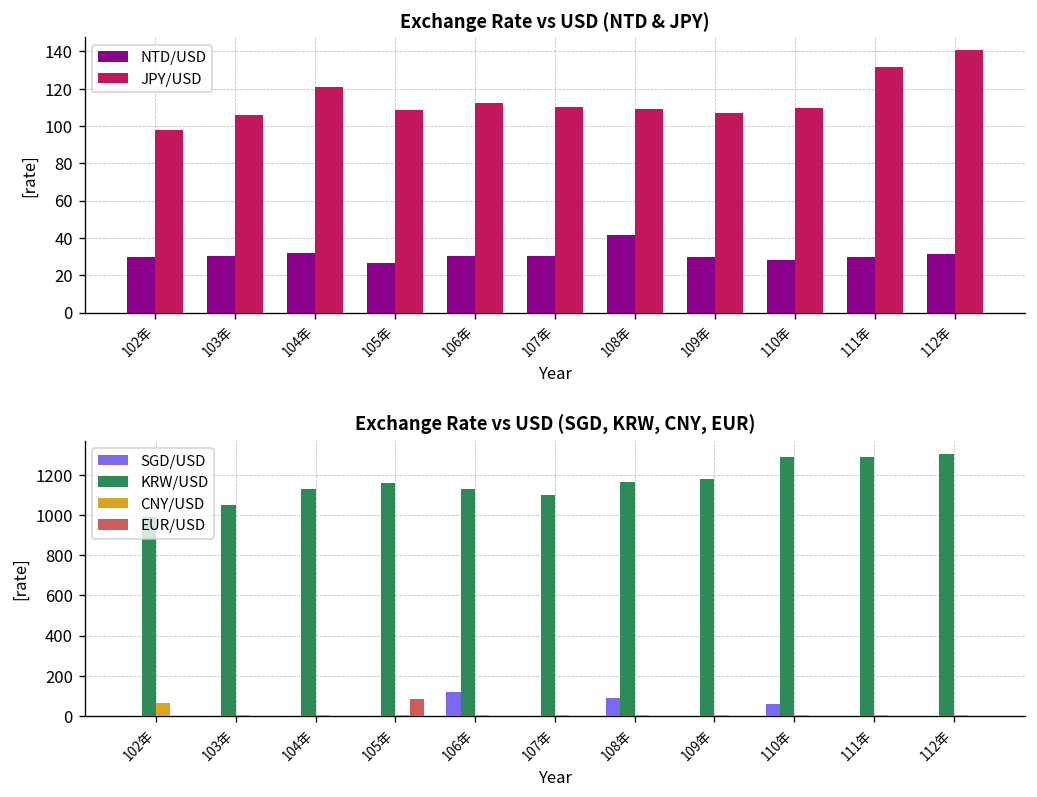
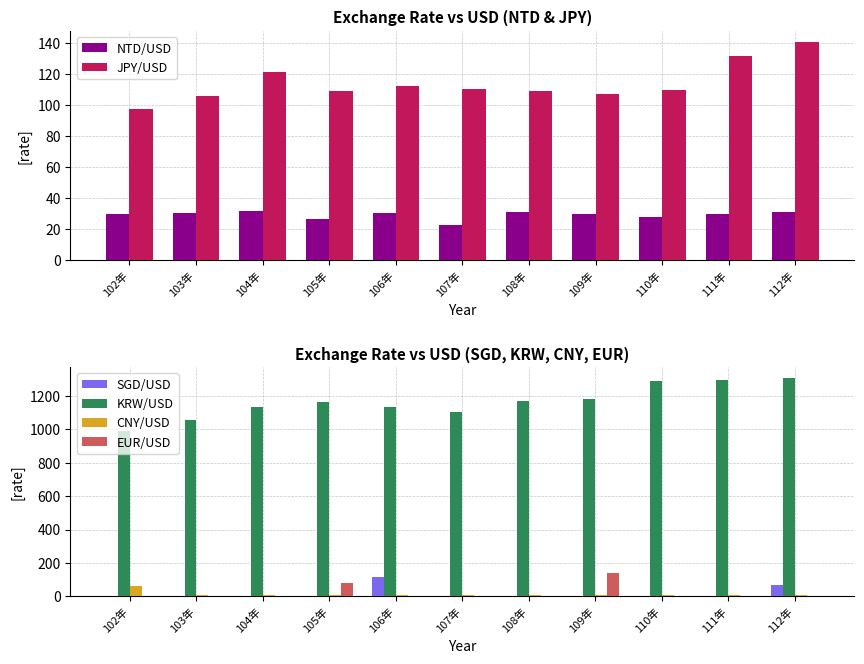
  {
    "Exchange Rate vs USD (NTD & JPY)": {
      "NTD/USD": {
        "102年": 30,
        "103年": 30,
        "104年": 32,
        "105年": 27,
        "106年": 30,
-       "107年": 30,
-       "108年": 41,
+       "107年": 23,
+       "108年": 31,
        "109年": 30,
        "110年": 28,
        "111年": 30,
        "112年": 31
      },
      "JPY/USD": {
        "102年": 98,
        "103年": 106,
        "104年": 121,
        "105年": 109,
        "106年": 112,
        "107年": 110,
        "108年": 109,
        "109年": 107,
        "110年": 110,
        "111年": 131,
        "112年": 140
      }
    },
    "Exchange Rate vs USD (SGD, KRW, CNY, EUR)": {
      "SGD/USD": {
        "106年": 120,
-       "108年": 90,
-       "110年": 60,
-       "112年": 0
+       "108年": 0,
+       "110年": 0,
+       "112年": 70
      },
      "KRW/USD": {
        "103年": 1050,
        "104年": 1130,
        "105年": 1160,
        "106年": 1130,
        "107年": 1100,
        "108年": 1170,
        "109年": 1180,
        "110年": 1290,
        "111年": 1290,
        "112年": 1310
      },
      "CNY/USD": {
        "102年": 60
      },
      "EUR/USD": {
        "105年": 80,
-       "109年": 0
+       "109年": 140
      }
    }
  }
